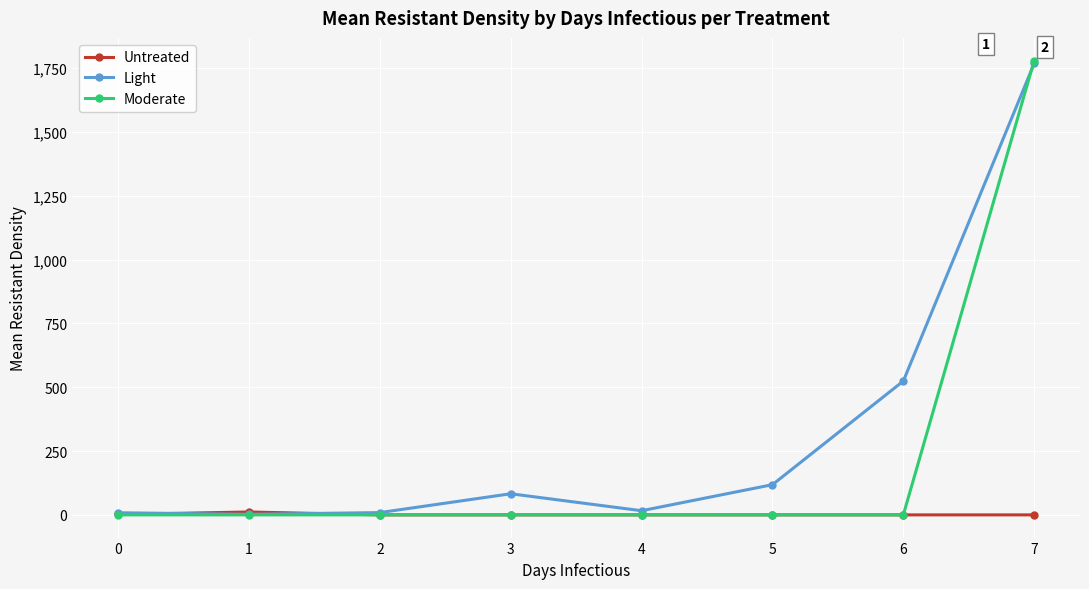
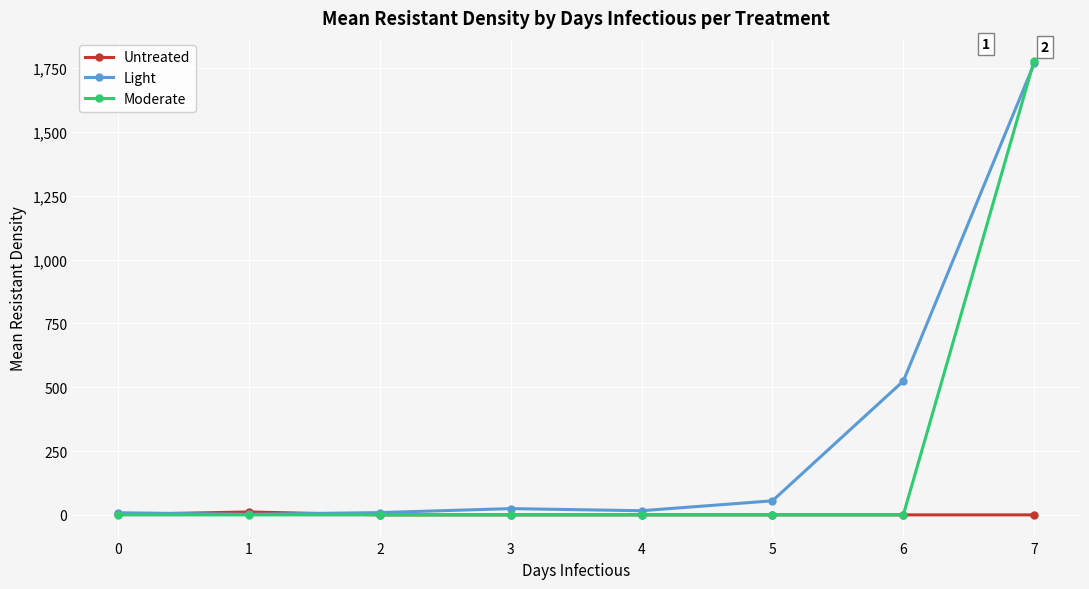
  {
    "Untreated": {
      "7": "0"
    },
    "Light": {
-     "3": "80",
+     "3": "20",
      "4": "20",
-     "5": "120",
+     "5": "60",
      "6": "520",
      "7": "1,770"
    }
  }
